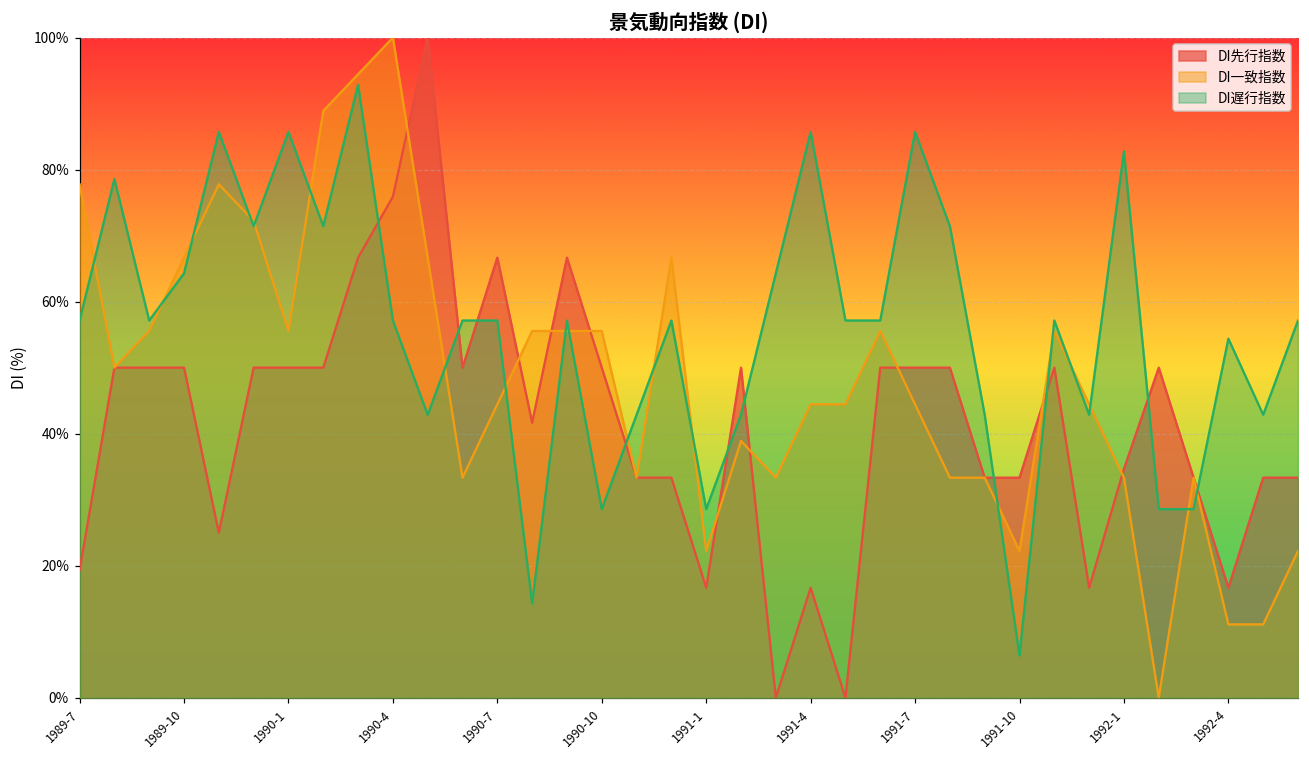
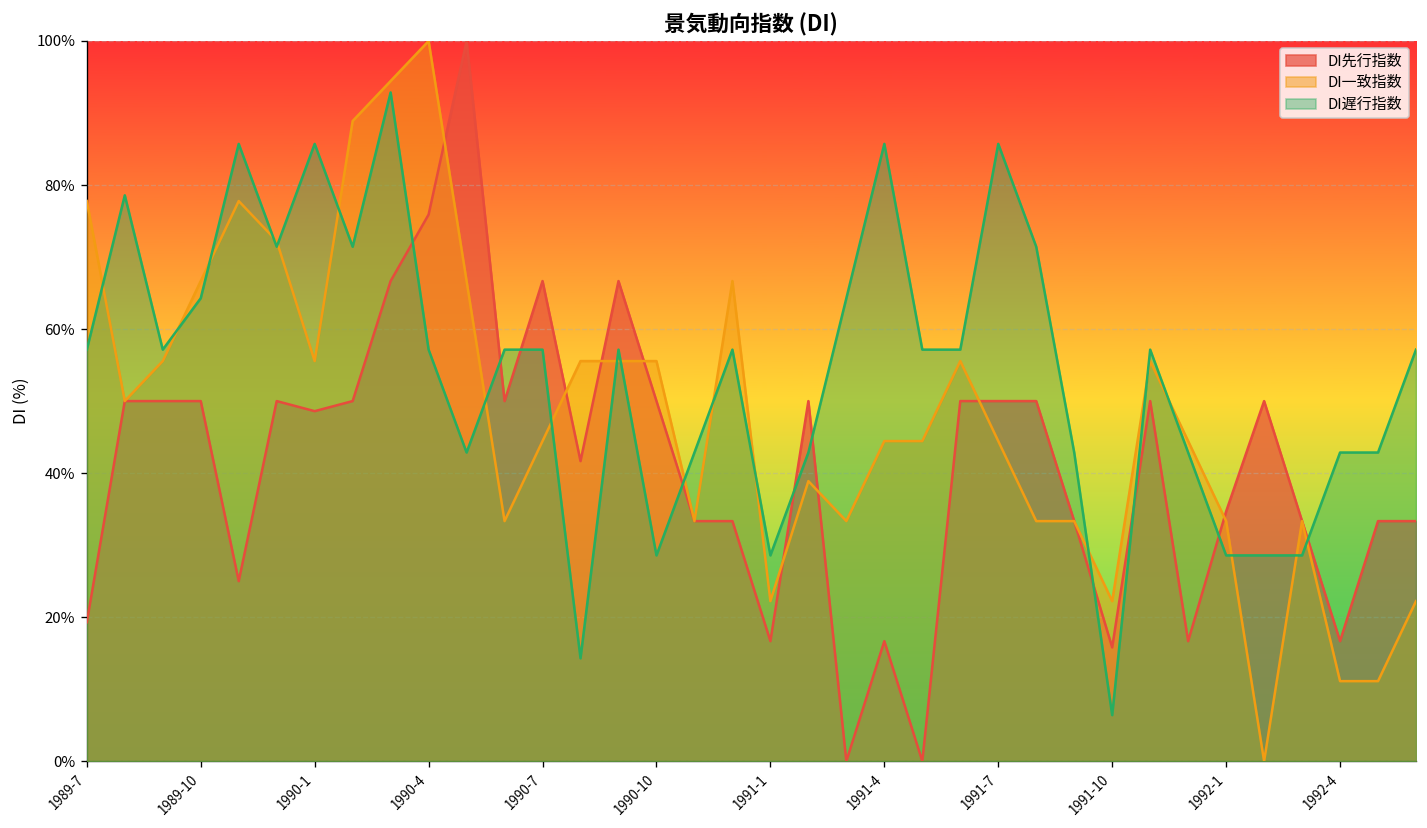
  {
    "DI先行指数": {
      "1989-7": "19%",
      "1989-10": "50%",
-     "1990-1": "50%",
+     "1990-1": "49%",
      "1990-4": "76%",
      "1990-7": "67%",
      "1990-10": "50%",
      "1991-1": "17%",
      "1991-4": "17%",
      "1991-7": "50%",
-     "1991-10": "33%",
+     "1991-10": "16%",
      "1992-1": "35%",
      "1992-4": "17%"
    },
    "DI一致指数": {
      "1989-7": "78%",
      "1989-10": "67%",
      "1990-1": "56%",
      "1990-4": "100%",
      "1990-7": "44%",
      "1990-10": "56%",
      "1991-1": "22%",
      "1991-4": "44%",
      "1991-7": "44%",
      "1991-10": "22%",
      "1992-1": "33%",
      "1992-4": "11%"
    },
    "DI遅行指数": {
      "1989-7": "57%",
      "1989-10": "64%",
      "1990-1": "86%",
      "1990-4": "57%",
      "1990-7": "57%",
      "1990-10": "29%",
      "1991-1": "29%",
      "1991-4": "86%",
      "1991-7": "86%",
      "1991-10": "6%",
-     "1992-1": "83%",
-     "1992-4": "54%"
+     "1992-1": "29%",
+     "1992-4": "43%"
    }
  }
